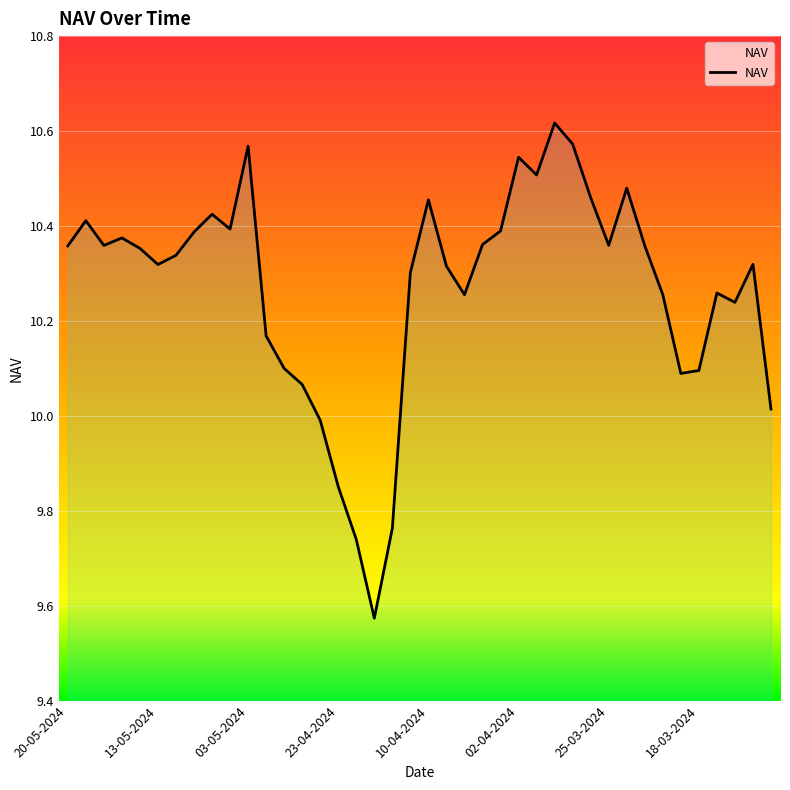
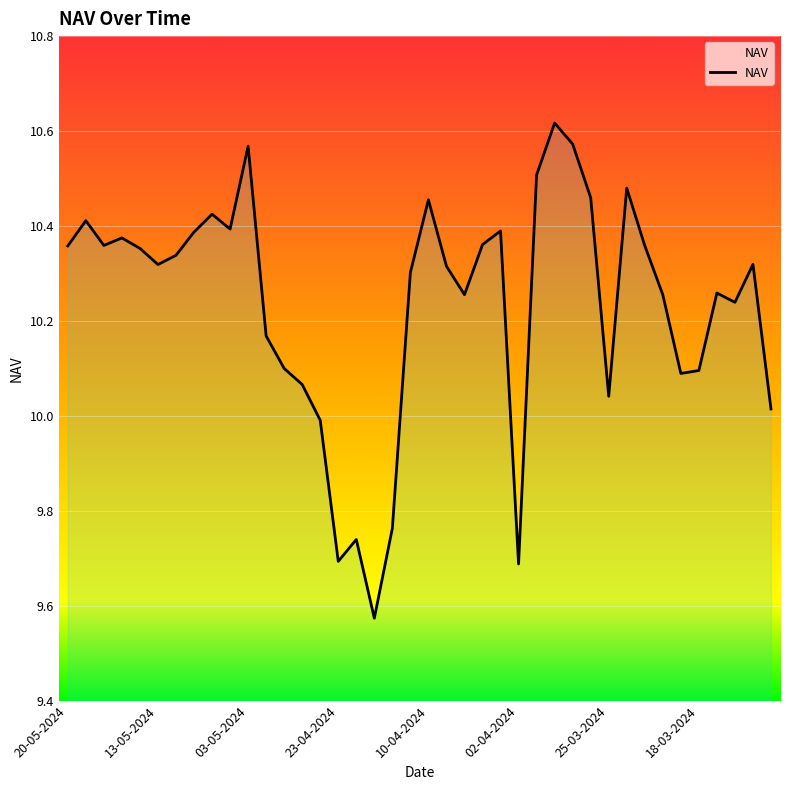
  {
    "20-05-2024": 10.36,
    "13-05-2024": 10.32,
    "03-05-2024": 10.57,
-   "23-04-2024": 9.85,
+   "23-04-2024": 9.69,
    "10-04-2024": 10.46,
-   "02-04-2024": 10.54,
-   "25-03-2024": 10.36,
+   "02-04-2024": 9.69,
+   "25-03-2024": 10.04,
    "18-03-2024": 10.10
  }
